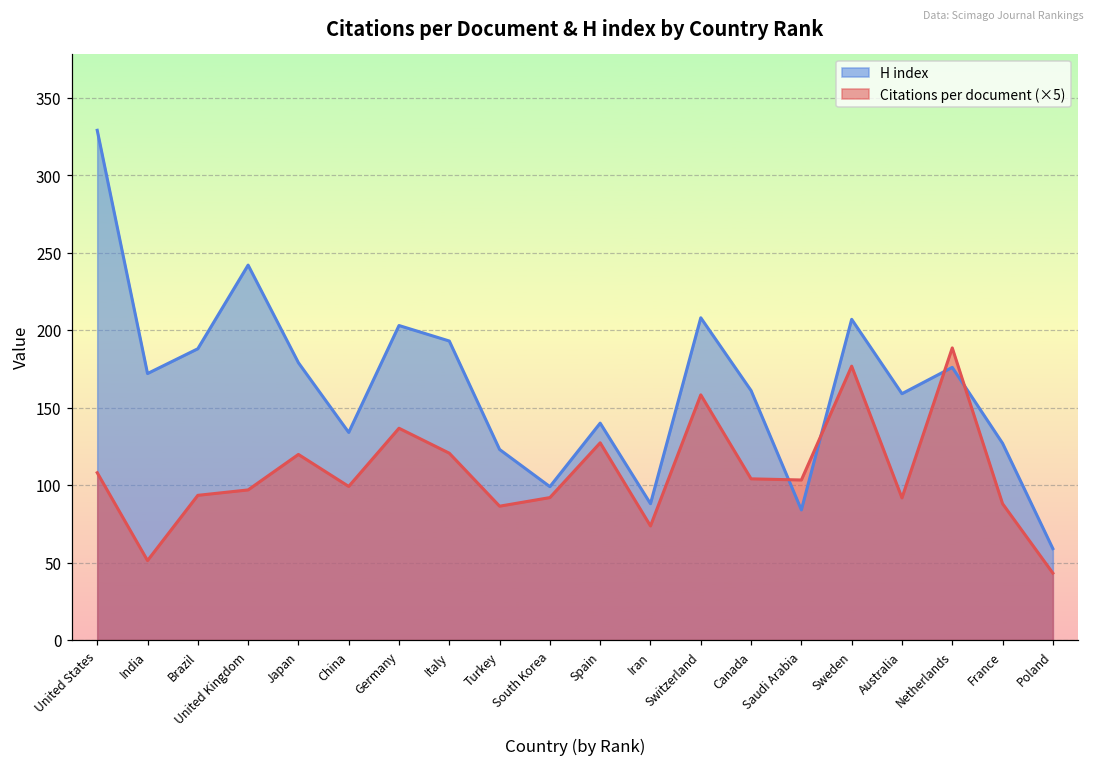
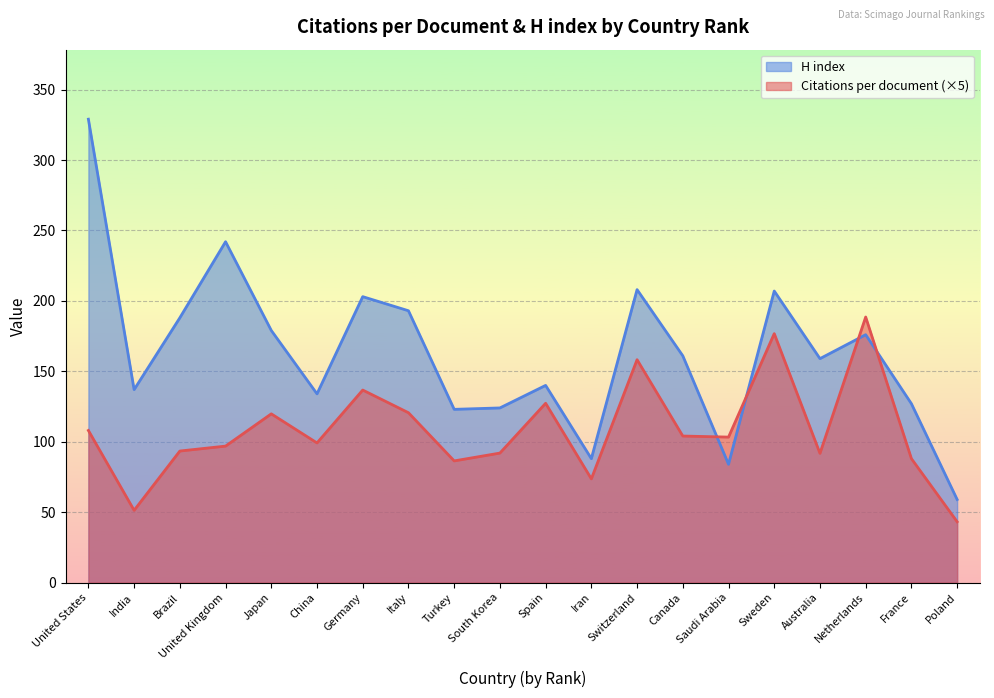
  {
    "H index": {
      "United States": 329,
-     "India": 172,
+     "India": 137,
      "Brazil": 188,
      "United Kingdom": 242,
      "Japan": 179,
      "China": 134,
      "Germany": 203,
      "Italy": 193,
      "Turkey": 123,
-     "South Korea": 99,
+     "South Korea": 124,
      "Spain": 140,
      "Iran": 88,
      "Switzerland": 208,
      "Canada": 161,
      "Saudi Arabia": 84,
      "Sweden": 207,
      "Australia": 159,
      "Netherlands": 176,
      "France": 127,
      "Poland": 59
    },
    "Citations per document (×5)": {
      "United States": 108,
      "India": 51,
      "Brazil": 93,
      "United Kingdom": 97,
      "Japan": 120,
      "China": 99,
      "Germany": 137,
      "Italy": 121,
      "Turkey": 86,
      "South Korea": 92,
      "Spain": 127,
      "Iran": 74,
      "Switzerland": 158,
      "Canada": 104,
      "Saudi Arabia": 103,
      "Sweden": 177,
      "Australia": 92,
      "Netherlands": 189,
      "France": 88,
      "Poland": 43
    }
  }
